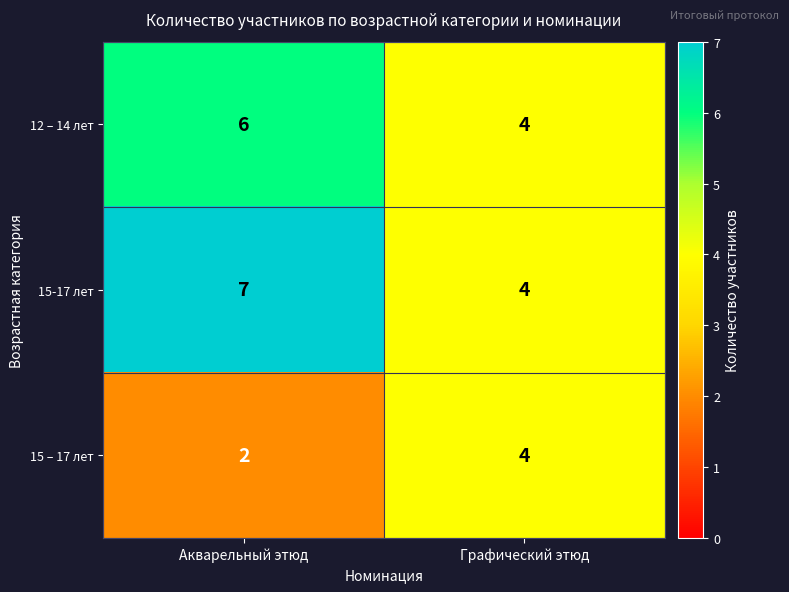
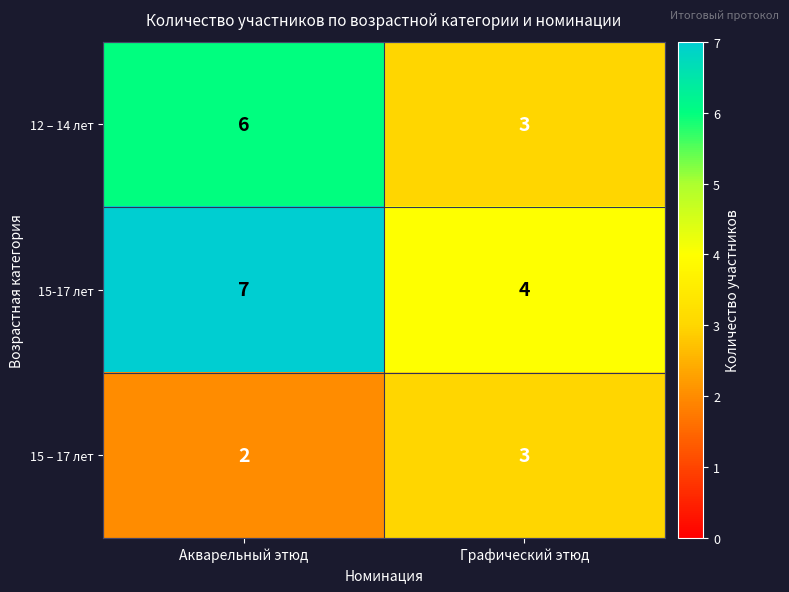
  {
    "12 – 14 лет": {
      "Акварельный этюд": 6,
-     "Графический этюд": 4
+     "Графический этюд": 3
    },
    "15-17 лет": {
      "Акварельный этюд": 7,
      "Графический этюд": 4
    },
    "15 – 17 лет": {
      "Акварельный этюд": 2,
-     "Графический этюд": 4
+     "Графический этюд": 3
    }
  }
